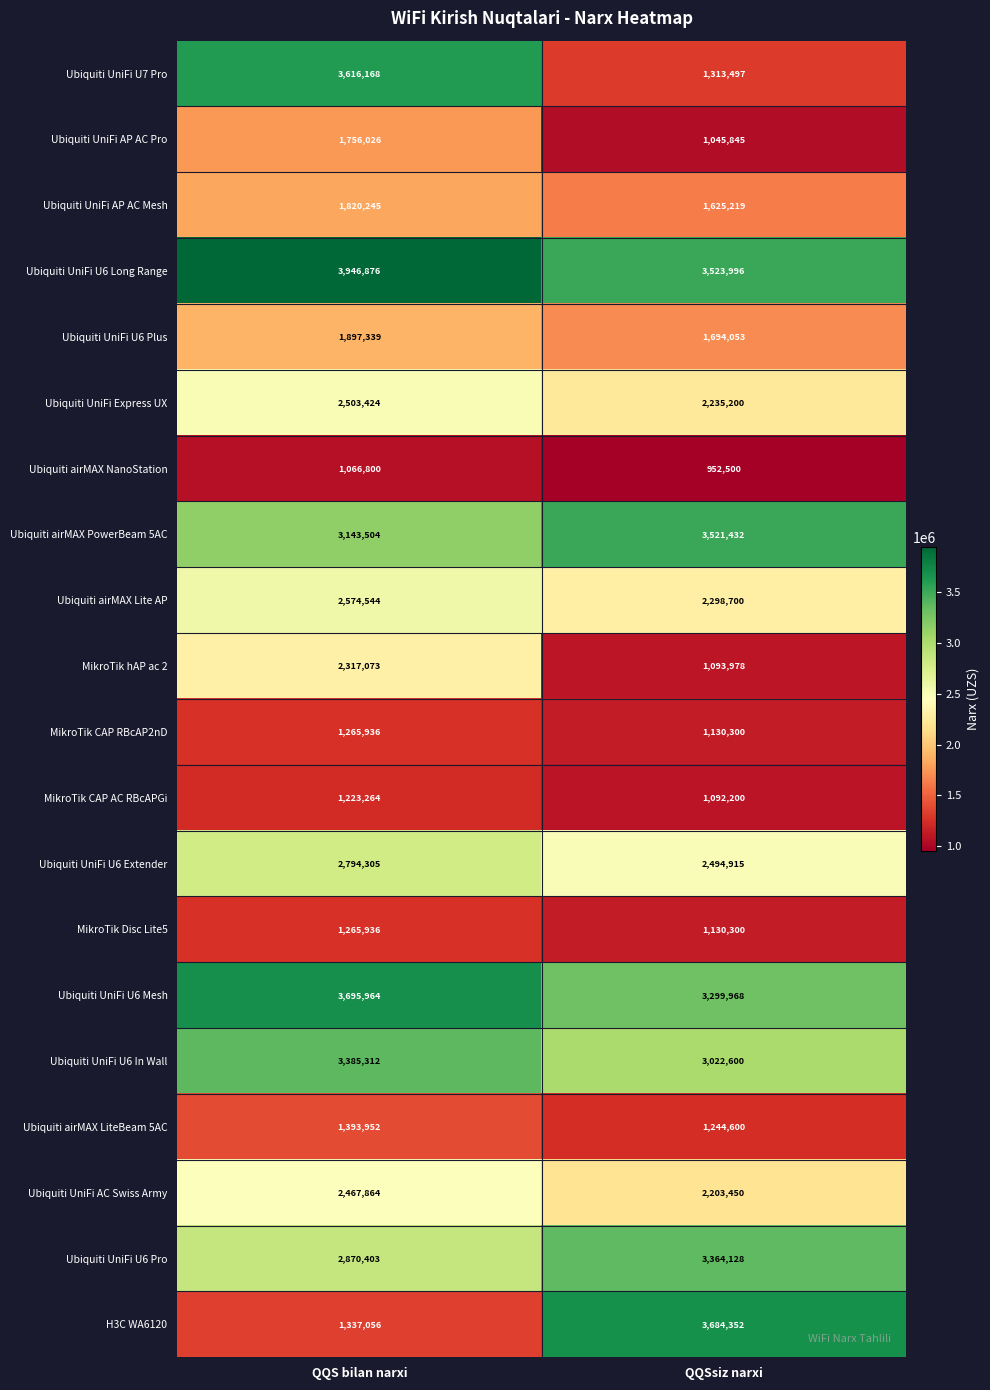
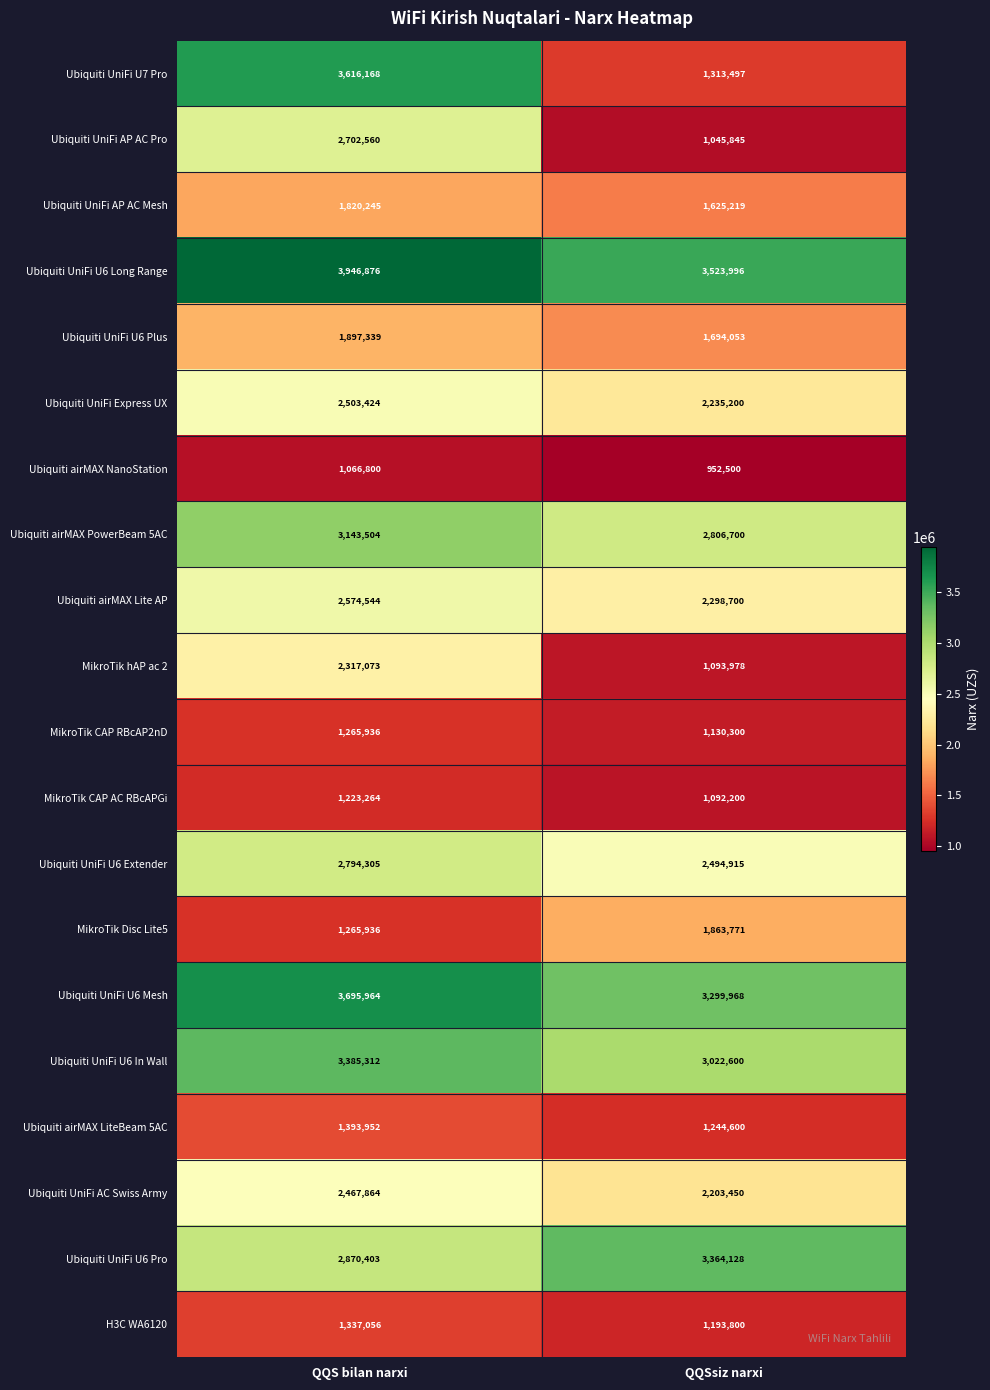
  {
    "Ubiquiti UniFi U7 Pro": {
      "QQS bilan narxi": "3,616,168",
      "QQSsiz narxi": "1,313,497"
    },
    "Ubiquiti UniFi AP AC Pro": {
-     "QQS bilan narxi": "1,756,026",
+     "QQS bilan narxi": "2,702,560",
      "QQSsiz narxi": "1,045,845"
    },
    "Ubiquiti UniFi AP AC Mesh": {
      "QQS bilan narxi": "1,820,245",
      "QQSsiz narxi": "1,625,219"
    },
    "Ubiquiti UniFi U6 Long Range": {
      "QQS bilan narxi": "3,946,876",
      "QQSsiz narxi": "3,523,996"
    },
    "Ubiquiti UniFi U6 Plus": {
      "QQS bilan narxi": "1,897,339",
      "QQSsiz narxi": "1,694,053"
    },
    "Ubiquiti UniFi Express UX": {
      "QQS bilan narxi": "2,503,424",
      "QQSsiz narxi": "2,235,200"
    },
    "Ubiquiti airMAX NanoStation": {
      "QQS bilan narxi": "1,066,800",
      "QQSsiz narxi": "952,500"
    },
    "Ubiquiti airMAX PowerBeam 5AC": {
      "QQS bilan narxi": "3,143,504",
-     "QQSsiz narxi": "3,521,432"
+     "QQSsiz narxi": "2,806,700"
    },
    "Ubiquiti airMAX Lite AP": {
      "QQS bilan narxi": "2,574,544",
      "QQSsiz narxi": "2,298,700"
    },
    "MikroTik hAP ac 2": {
      "QQS bilan narxi": "2,317,073",
      "QQSsiz narxi": "1,093,978"
    },
    "MikroTik CAP RBcAP2nD": {
      "QQS bilan narxi": "1,265,936",
      "QQSsiz narxi": "1,130,300"
    },
    "MikroTik CAP AC RBcAPGi": {
      "QQS bilan narxi": "1,223,264",
      "QQSsiz narxi": "1,092,200"
    },
    "Ubiquiti UniFi U6 Extender": {
      "QQS bilan narxi": "2,794,305",
      "QQSsiz narxi": "2,494,915"
    },
    "MikroTik Disc Lite5": {
      "QQS bilan narxi": "1,265,936",
-     "QQSsiz narxi": "1,130,300"
+     "QQSsiz narxi": "1,863,771"
    },
    "Ubiquiti UniFi U6 Mesh": {
      "QQS bilan narxi": "3,695,964",
      "QQSsiz narxi": "3,299,968"
    },
    "Ubiquiti UniFi U6 In Wall": {
      "QQS bilan narxi": "3,385,312",
      "QQSsiz narxi": "3,022,600"
    },
    "Ubiquiti airMAX LiteBeam 5AC": {
      "QQS bilan narxi": "1,393,952",
      "QQSsiz narxi": "1,244,600"
    },
    "Ubiquiti UniFi AC Swiss Army": {
      "QQS bilan narxi": "2,467,864",
      "QQSsiz narxi": "2,203,450"
    },
    "Ubiquiti UniFi U6 Pro": {
      "QQS bilan narxi": "2,870,403",
      "QQSsiz narxi": "3,364,128"
    },
    "H3C WA6120": {
      "QQS bilan narxi": "1,337,056",
-     "QQSsiz narxi": "3,684,352"
+     "QQSsiz narxi": "1,193,800"
    }
  }
